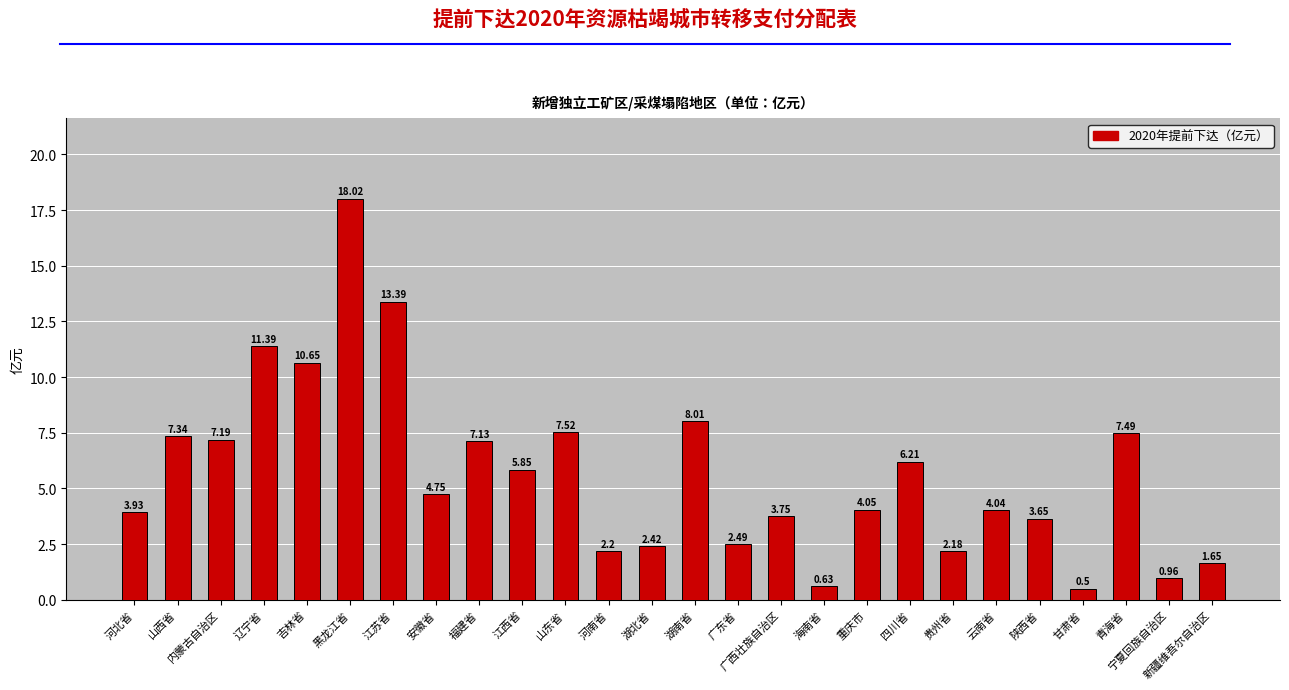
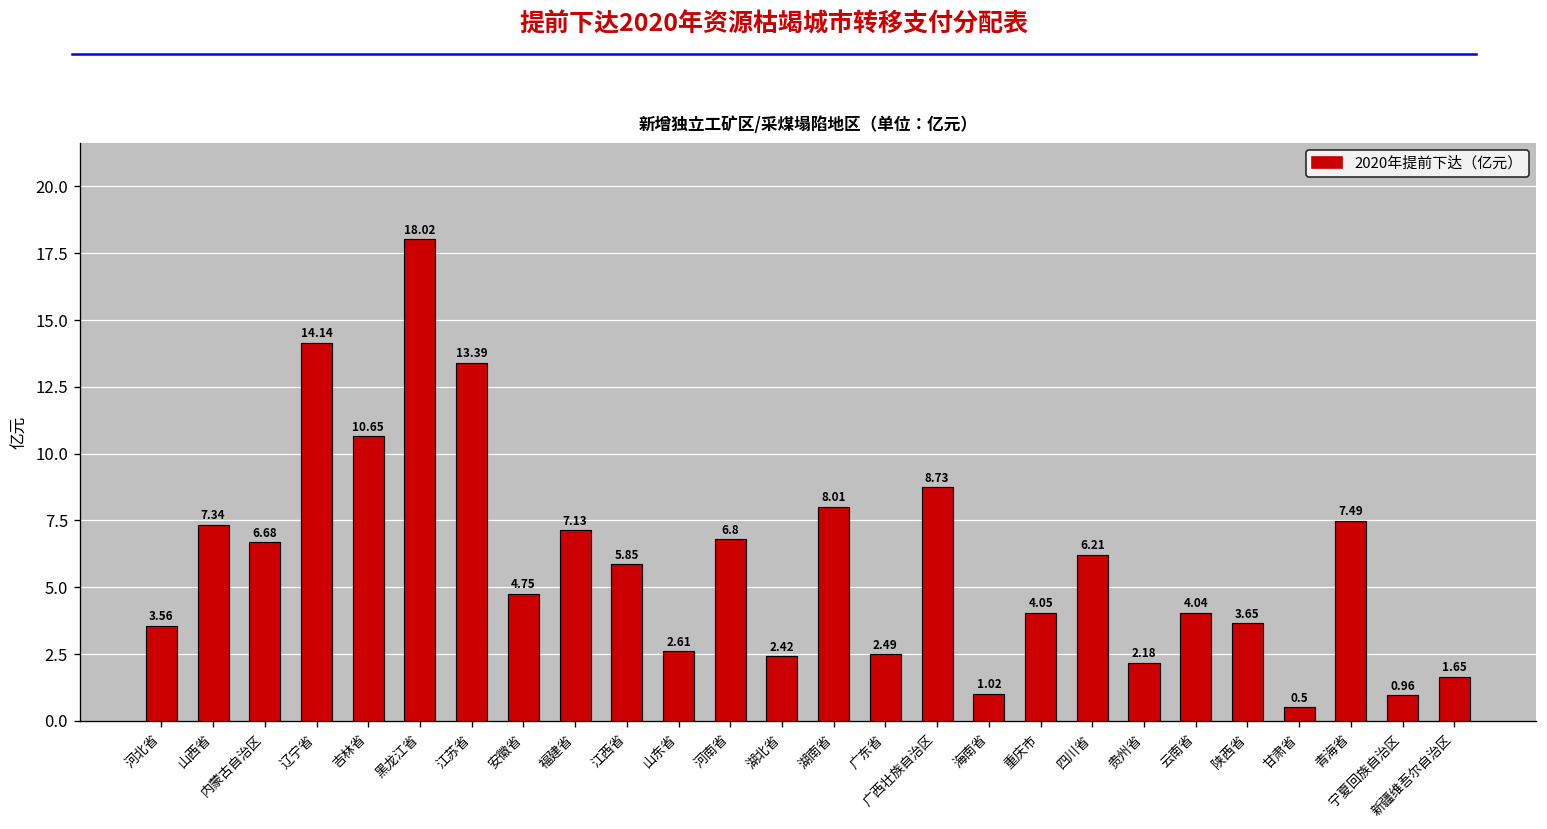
  {
-   "河北省": 3.93,
+   "河北省": 3.56,
    "山西省": 7.34,
-   "内蒙古自治区": 7.19,
-   "辽宁省": 11.39,
+   "内蒙古自治区": 6.68,
+   "辽宁省": 14.14,
    "吉林省": 10.65,
    "黑龙江省": 18.02,
    "江苏省": 13.39,
    "安徽省": 4.75,
    "福建省": 7.13,
    "江西省": 5.85,
-   "山东省": 7.52,
-   "河南省": 2.2,
+   "山东省": 2.61,
+   "河南省": 6.8,
    "湖北省": 2.42,
    "湖南省": 8.01,
    "广东省": 2.49,
-   "广西壮族自治区": 3.75,
-   "海南省": 0.63,
+   "广西壮族自治区": 8.73,
+   "海南省": 1.02,
    "重庆市": 4.05,
    "四川省": 6.21,
    "贵州省": 2.18,
    "云南省": 4.04,
    "陕西省": 3.65,
    "甘肃省": 0.5,
    "青海省": 7.49,
    "宁夏回族自治区": 0.96,
    "新疆维吾尔自治区": 1.65
  }
